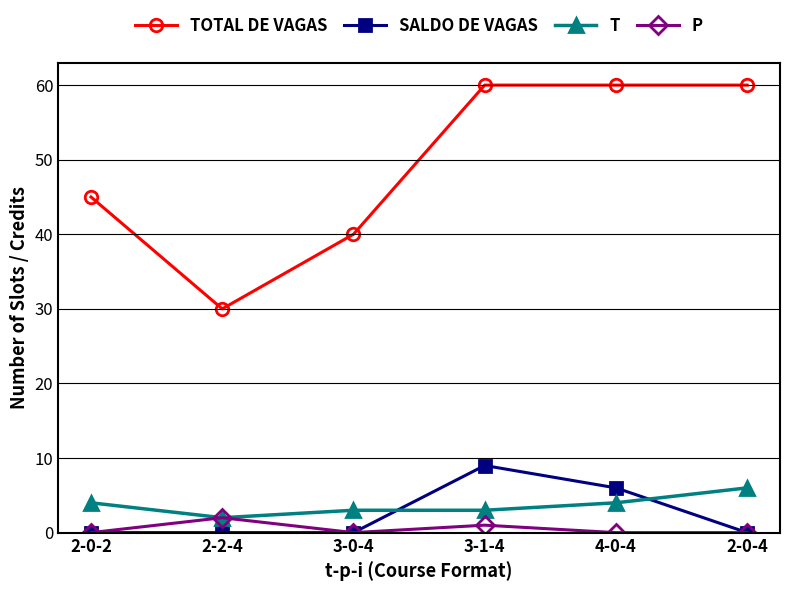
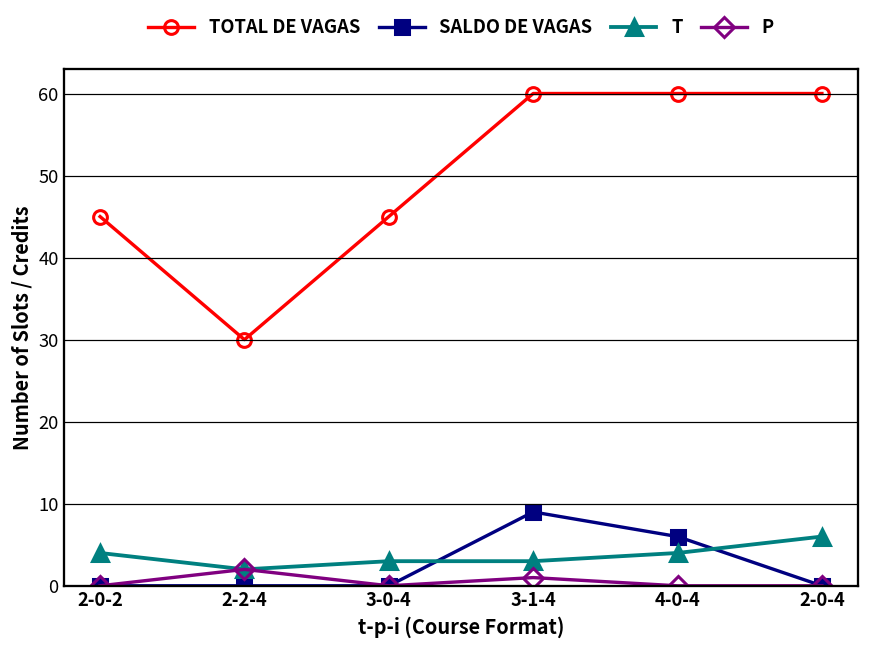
  {
    "TOTAL DE VAGAS": {
      "2-0-2": 45,
      "2-2-4": 30,
-     "3-0-4": 40,
+     "3-0-4": 45,
      "3-1-4": 60,
      "4-0-4": 60,
      "2-0-4": 60
    },
    "SALDO DE VAGAS": {
      "2-2-4": 0,
      "3-1-4": 9,
      "4-0-4": 6
    },
    "T": {
      "2-0-2": 4,
      "3-0-4": 3,
      "3-1-4": 3,
      "4-0-4": 4,
      "2-0-4": 6
    },
    "P": {
      "3-1-4": 1,
      "4-0-4": 0
    }
  }
